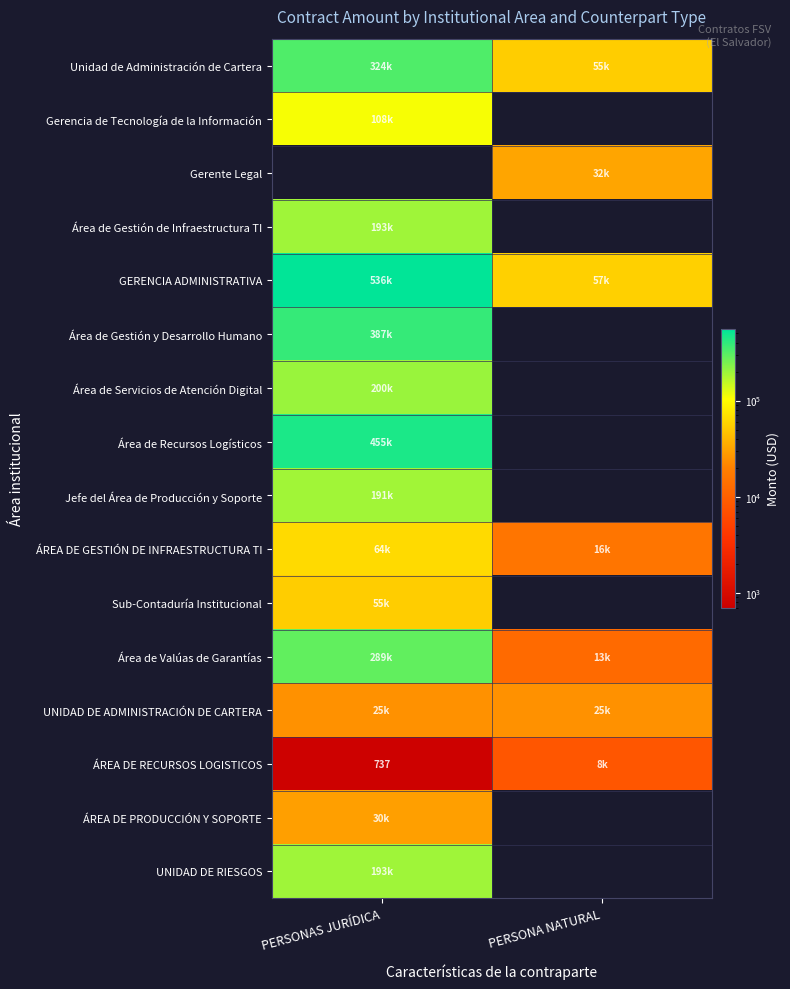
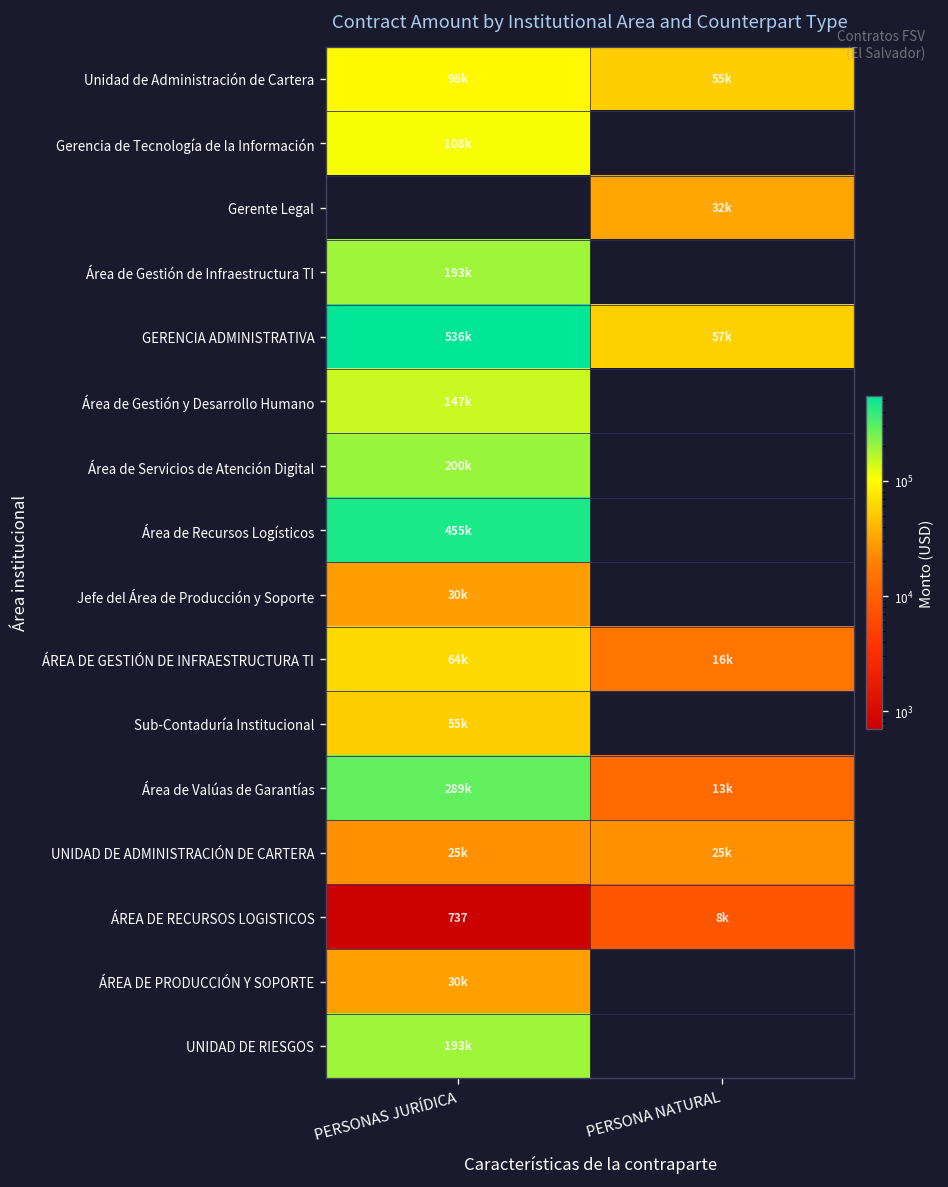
  {
    "Unidad de Administración de Cartera": {
-     "PERSONAS JURÍDICA": "324k",
+     "PERSONAS JURÍDICA": "96k",
      "PERSONA NATURAL": "55k"
    },
    "Gerencia de Tecnología de la Información": {
      "PERSONAS JURÍDICA": "108k"
    },
    "Gerente Legal": {
      "PERSONA NATURAL": "32k"
    },
    "Área de Gestión de Infraestructura TI": {
      "PERSONAS JURÍDICA": "193k"
    },
    "GERENCIA ADMINISTRATIVA": {
      "PERSONAS JURÍDICA": "536k",
      "PERSONA NATURAL": "57k"
    },
    "Área de Gestión y Desarrollo Humano": {
-     "PERSONAS JURÍDICA": "387k"
+     "PERSONAS JURÍDICA": "147k"
    },
    "Área de Servicios de Atención Digital": {
      "PERSONAS JURÍDICA": "200k"
    },
    "Área de Recursos Logísticos": {
      "PERSONAS JURÍDICA": "455k"
    },
    "Jefe del Área de Producción y Soporte": {
-     "PERSONAS JURÍDICA": "191k"
+     "PERSONAS JURÍDICA": "30k"
    },
    "ÁREA DE GESTIÓN DE INFRAESTRUCTURA TI": {
      "PERSONAS JURÍDICA": "64k",
      "PERSONA NATURAL": "16k"
    },
    "Sub-Contaduría Institucional": {
      "PERSONAS JURÍDICA": "55k"
    },
    "Área de Valúas de Garantías": {
      "PERSONAS JURÍDICA": "289k",
      "PERSONA NATURAL": "13k"
    },
    "UNIDAD DE ADMINISTRACIÓN DE CARTERA": {
      "PERSONAS JURÍDICA": "25k",
      "PERSONA NATURAL": "25k"
    },
    "ÁREA DE RECURSOS LOGISTICOS": {
      "PERSONAS JURÍDICA": "737",
      "PERSONA NATURAL": "8k"
    },
    "ÁREA DE PRODUCCIÓN Y SOPORTE": {
      "PERSONAS JURÍDICA": "30k"
    },
    "UNIDAD DE RIESGOS": {
      "PERSONAS JURÍDICA": "193k"
    }
  }
